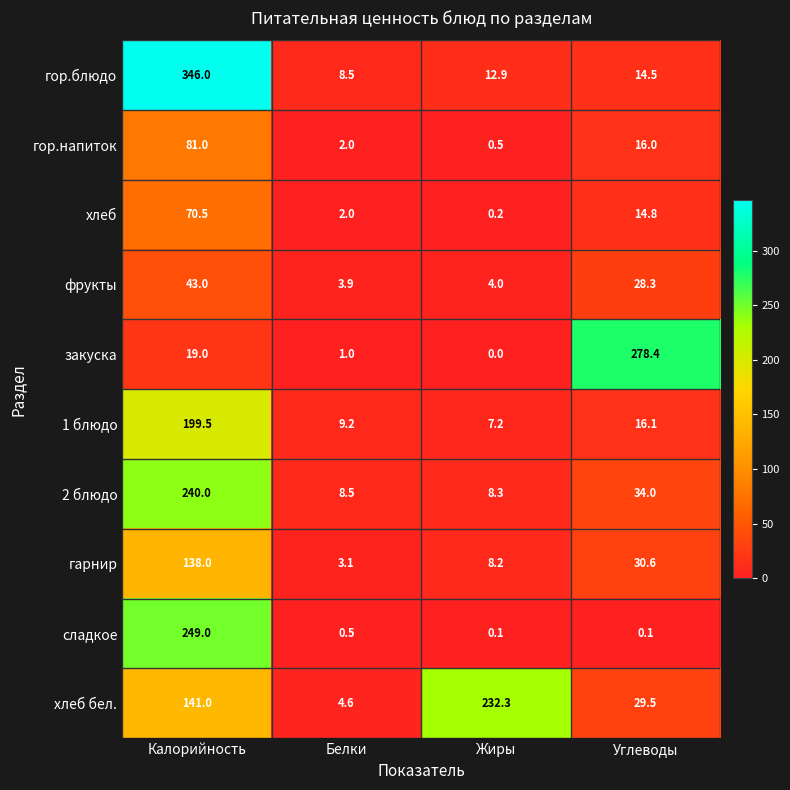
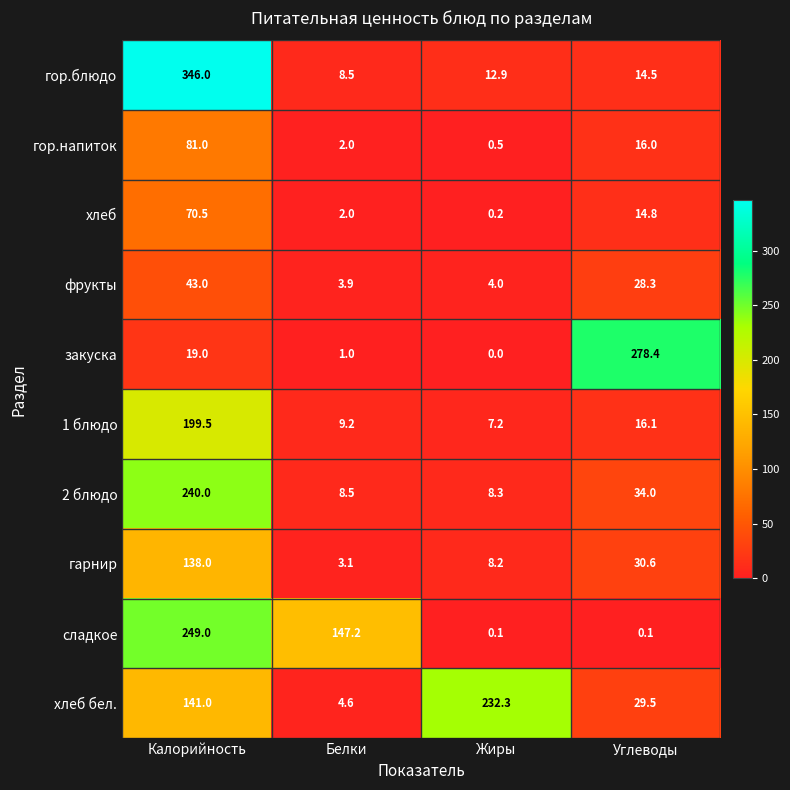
  {
    "гор.блюдо": {
      "Калорийность": 346.0,
      "Белки": 8.5,
      "Жиры": 12.9,
      "Углеводы": 14.5
    },
    "гор.напиток": {
      "Калорийность": 81.0,
      "Белки": 2.0,
      "Жиры": 0.5,
      "Углеводы": 16.0
    },
    "хлеб": {
      "Калорийность": 70.5,
      "Белки": 2.0,
      "Жиры": 0.2,
      "Углеводы": 14.8
    },
    "фрукты": {
      "Калорийность": 43.0,
      "Белки": 3.9,
      "Жиры": 4.0,
      "Углеводы": 28.3
    },
    "закуска": {
      "Калорийность": 19.0,
      "Белки": 1.0,
      "Жиры": 0.0,
      "Углеводы": 278.4
    },
    "1 блюдо": {
      "Калорийность": 199.5,
      "Белки": 9.2,
      "Жиры": 7.2,
      "Углеводы": 16.1
    },
    "2 блюдо": {
      "Калорийность": 240.0,
      "Белки": 8.5,
      "Жиры": 8.3,
      "Углеводы": 34.0
    },
    "гарнир": {
      "Калорийность": 138.0,
      "Белки": 3.1,
      "Жиры": 8.2,
      "Углеводы": 30.6
    },
    "сладкое": {
      "Калорийность": 249.0,
-     "Белки": 0.5,
+     "Белки": 147.2,
      "Жиры": 0.1,
      "Углеводы": 0.1
    },
    "хлеб бел.": {
      "Калорийность": 141.0,
      "Белки": 4.6,
      "Жиры": 232.3,
      "Углеводы": 29.5
    }
  }
